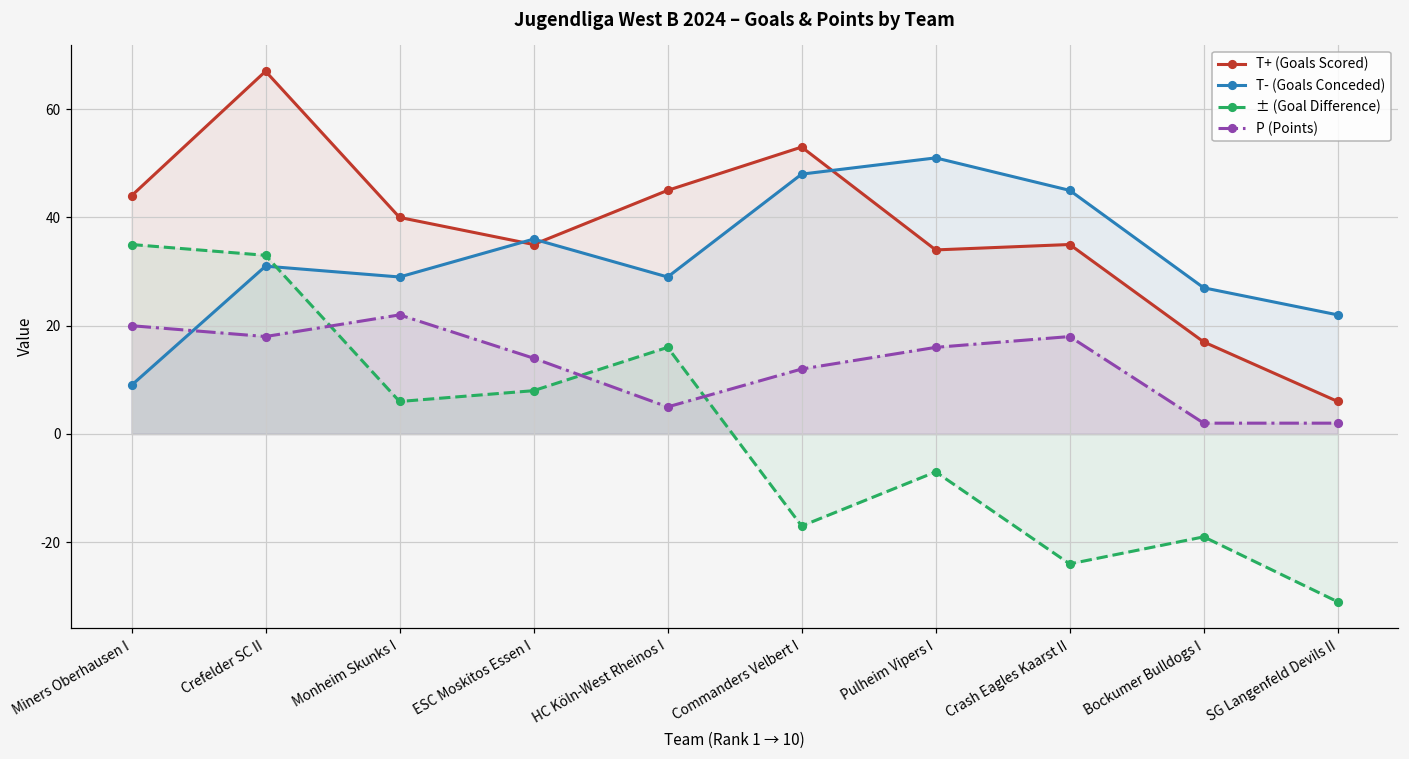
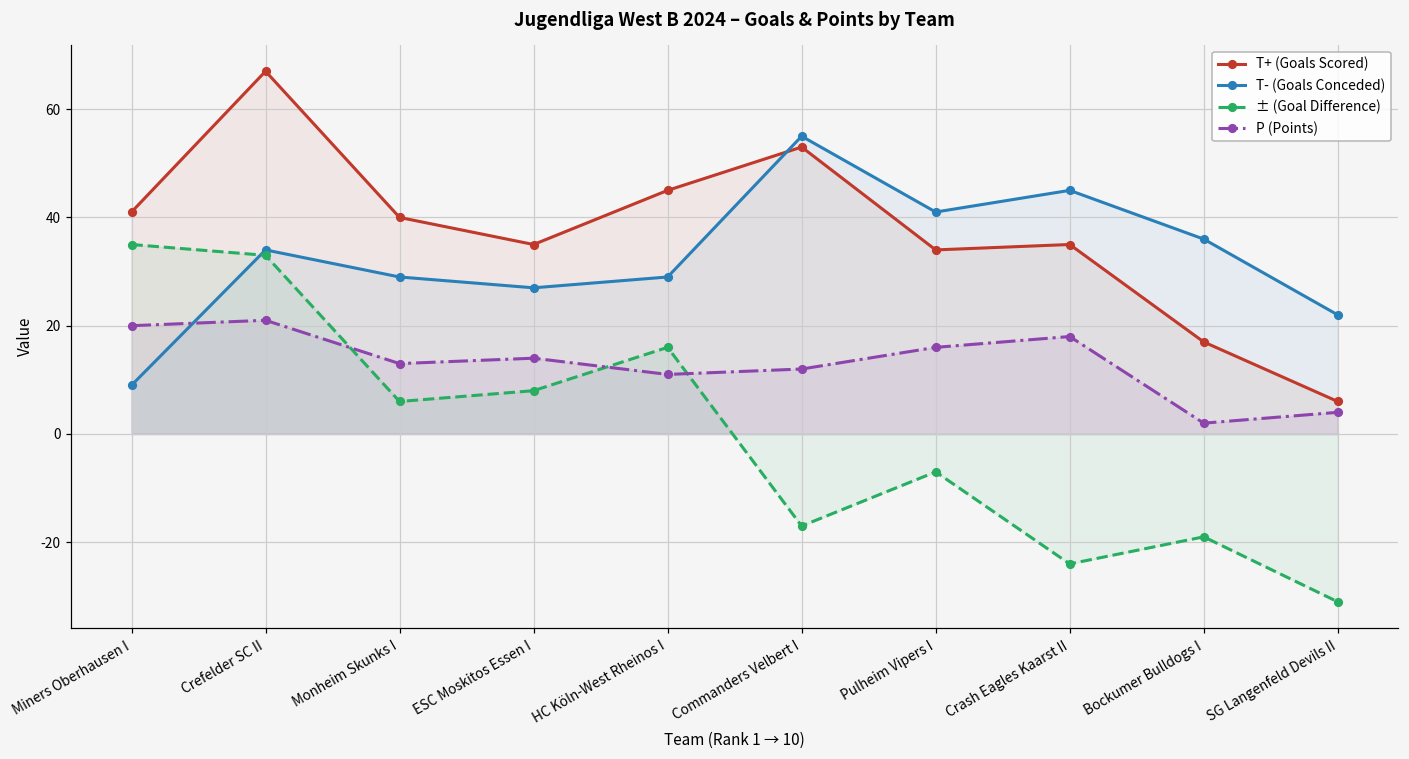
  {
    "T+ (Goals Scored)": {
-     "Miners Oberhausen I": 44,
+     "Miners Oberhausen I": 41,
      "Crefelder SC II": 67,
      "Monheim Skunks I": 40,
      "ESC Moskitos Essen I": 35,
      "HC Köln-West Rheinos I": 45,
      "Commanders Velbert I": 53,
      "Pulheim Vipers I": 34,
      "Crash Eagles Kaarst II": 35,
      "Bockumer Bulldogs I": 17,
      "SG Langenfeld Devils II": 6
    },
    "T- (Goals Conceded)": {
      "Miners Oberhausen I": 9,
-     "Crefelder SC II": 31,
+     "Crefelder SC II": 34,
      "Monheim Skunks I": 29,
-     "ESC Moskitos Essen I": 36,
+     "ESC Moskitos Essen I": 27,
      "HC Köln-West Rheinos I": 29,
-     "Commanders Velbert I": 48,
-     "Pulheim Vipers I": 51,
+     "Commanders Velbert I": 55,
+     "Pulheim Vipers I": 41,
      "Crash Eagles Kaarst II": 45,
-     "Bockumer Bulldogs I": 27,
+     "Bockumer Bulldogs I": 36,
      "SG Langenfeld Devils II": 22
    },
    "P (Points)": {
      "Miners Oberhausen I": 20,
-     "Crefelder SC II": 18,
-     "Monheim Skunks I": 22,
+     "Crefelder SC II": 21,
+     "Monheim Skunks I": 13,
      "ESC Moskitos Essen I": 14,
-     "HC Köln-West Rheinos I": 5,
+     "HC Köln-West Rheinos I": 11,
      "Commanders Velbert I": 12,
      "Pulheim Vipers I": 16,
      "Crash Eagles Kaarst II": 18,
      "Bockumer Bulldogs I": 2,
-     "SG Langenfeld Devils II": 2
+     "SG Langenfeld Devils II": 4
    }
  }
